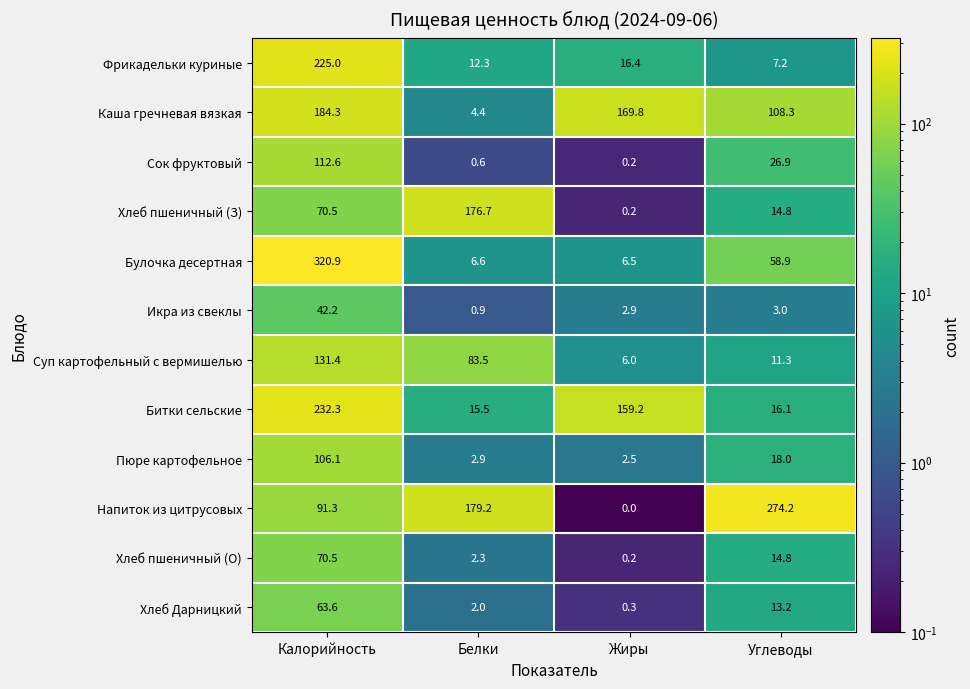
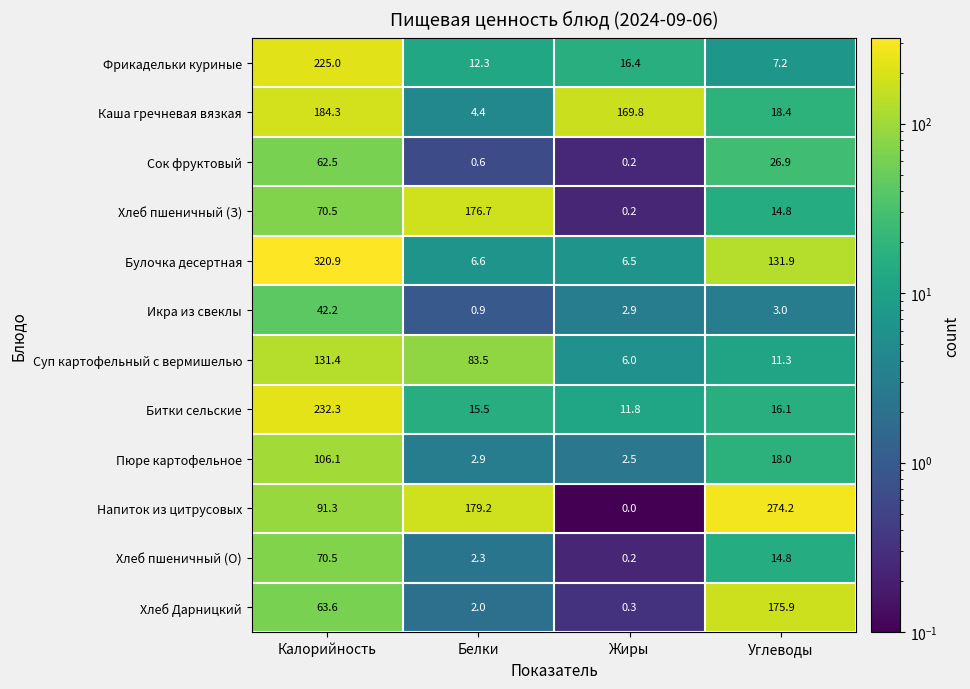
  {
    "Фрикадельки куриные": {
      "Калорийность": 225.0,
      "Белки": 12.3,
      "Жиры": 16.4,
      "Углеводы": 7.2
    },
    "Каша гречневая вязкая": {
      "Калорийность": 184.3,
      "Белки": 4.4,
      "Жиры": 169.8,
-     "Углеводы": 108.3
+     "Углеводы": 18.4
    },
    "Сок фруктовый": {
-     "Калорийность": 112.6,
+     "Калорийность": 62.5,
      "Белки": 0.6,
      "Жиры": 0.2,
      "Углеводы": 26.9
    },
    "Хлеб пшеничный (З)": {
      "Калорийность": 70.5,
      "Белки": 176.7,
      "Жиры": 0.2,
      "Углеводы": 14.8
    },
    "Булочка десертная": {
      "Калорийность": 320.9,
      "Белки": 6.6,
      "Жиры": 6.5,
-     "Углеводы": 58.9
+     "Углеводы": 131.9
    },
    "Икра из свеклы": {
      "Калорийность": 42.2,
      "Белки": 0.9,
      "Жиры": 2.9,
      "Углеводы": 3.0
    },
    "Суп картофельный с вермишелью": {
      "Калорийность": 131.4,
      "Белки": 83.5,
      "Жиры": 6.0,
      "Углеводы": 11.3
    },
    "Битки сельские": {
      "Калорийность": 232.3,
      "Белки": 15.5,
-     "Жиры": 159.2,
+     "Жиры": 11.8,
      "Углеводы": 16.1
    },
    "Пюре картофельное": {
      "Калорийность": 106.1,
      "Белки": 2.9,
      "Жиры": 2.5,
      "Углеводы": 18.0
    },
    "Напиток из цитрусовых": {
      "Калорийность": 91.3,
      "Белки": 179.2,
      "Жиры": 0.0,
      "Углеводы": 274.2
    },
    "Хлеб пшеничный (О)": {
      "Калорийность": 70.5,
      "Белки": 2.3,
      "Жиры": 0.2,
      "Углеводы": 14.8
    },
    "Хлеб Дарницкий": {
      "Калорийность": 63.6,
      "Белки": 2.0,
      "Жиры": 0.3,
-     "Углеводы": 13.2
+     "Углеводы": 175.9
    }
  }
